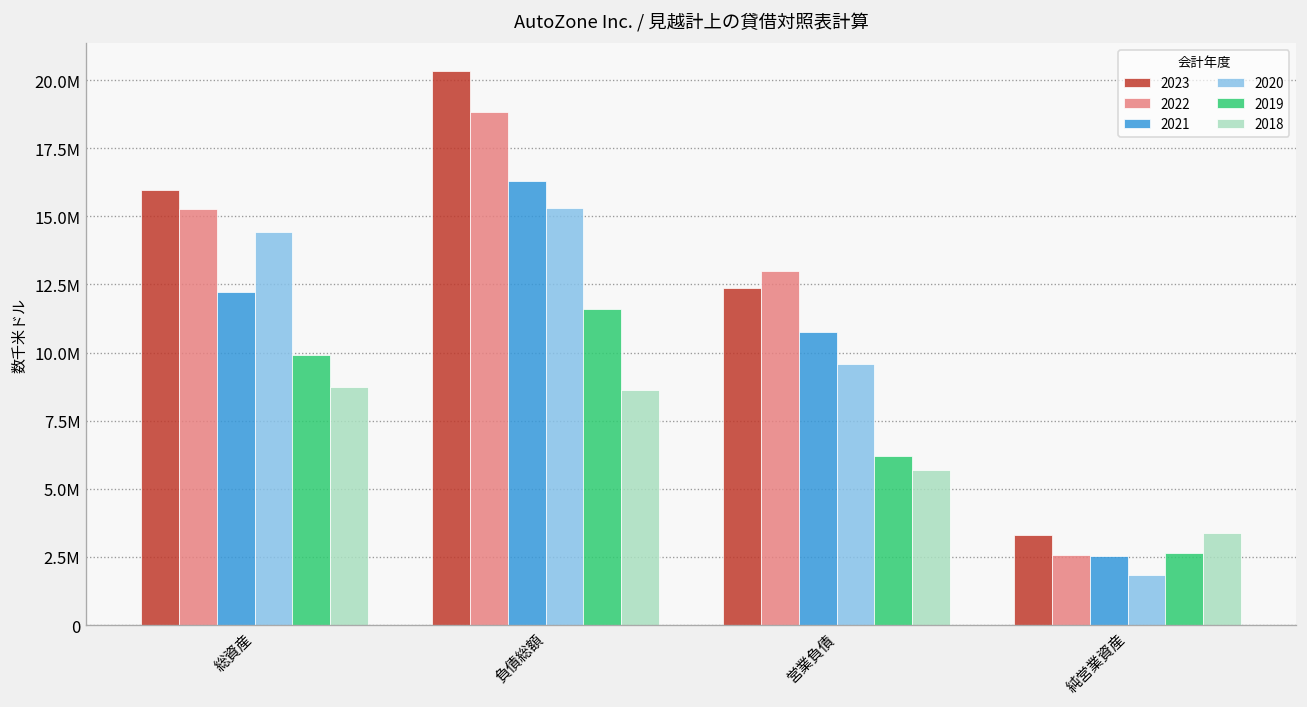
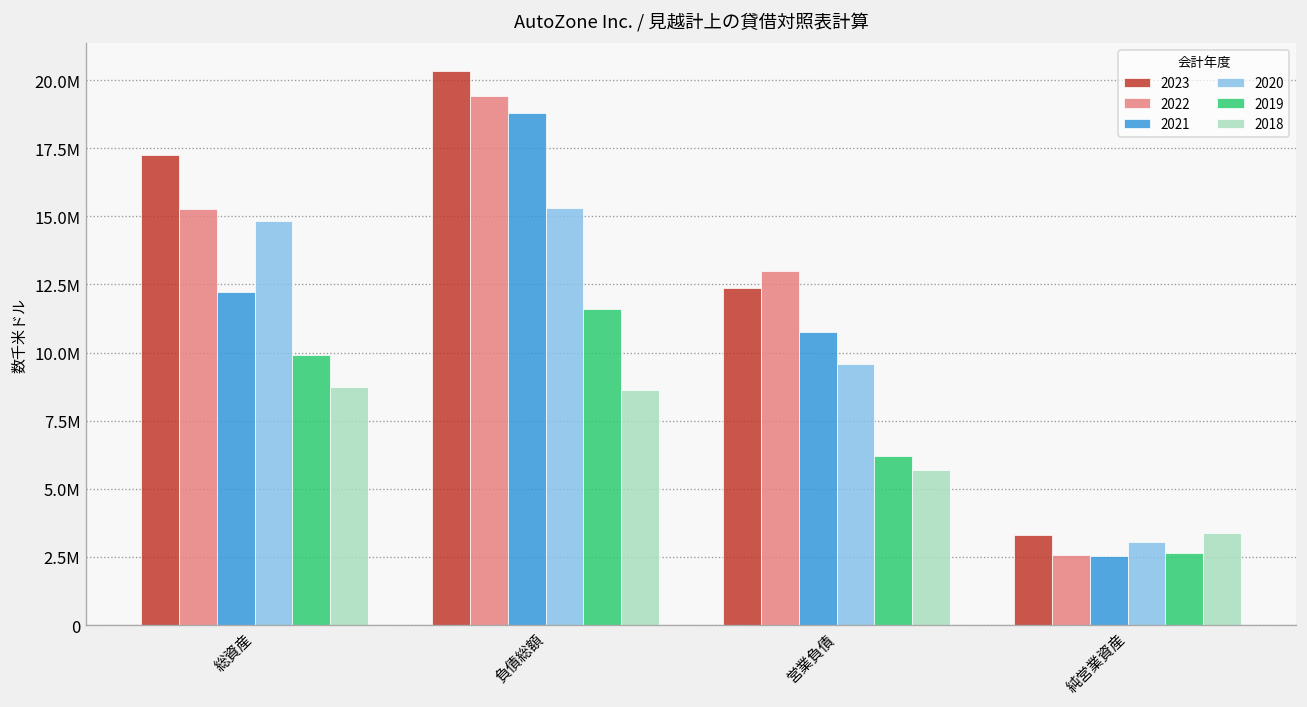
  {
    "2023": {
-     "総資産": 16000000,
+     "総資産": 17200000,
      "負債総額": 20300000,
      "営業負債": 12400000,
      "純営業資産": 3300000
    },
    "2022": {
      "総資産": 15300000,
-     "負債総額": 18800000,
+     "負債総額": 19400000,
      "営業負債": 13000000,
      "純営業資産": 2600000
    },
    "2021": {
      "総資産": 12200000,
-     "負債総額": 16300000,
+     "負債総額": 18800000,
      "営業負債": 10800000,
      "純営業資産": 2500000
    },
    "2020": {
-     "総資産": 14400000,
+     "総資産": 14800000,
      "負債総額": 15300000,
      "営業負債": 9600000,
-     "純営業資産": 1800000
+     "純営業資産": 3000000
    },
    "2019": {
      "総資産": 9900000,
      "負債総額": 11600000,
      "営業負債": 6200000,
      "純営業資産": 2700000
    },
    "2018": {
      "総資産": 8700000,
      "負債総額": 8600000,
      "営業負債": 5700000,
      "純営業資産": 3400000
    }
  }
